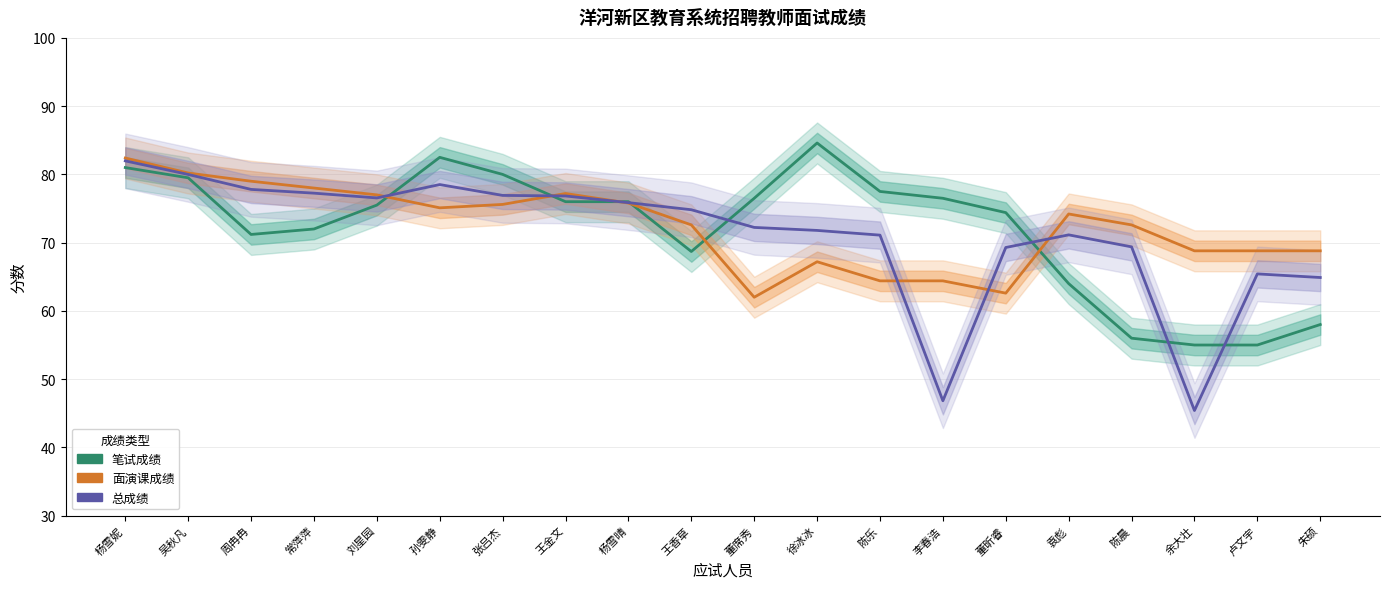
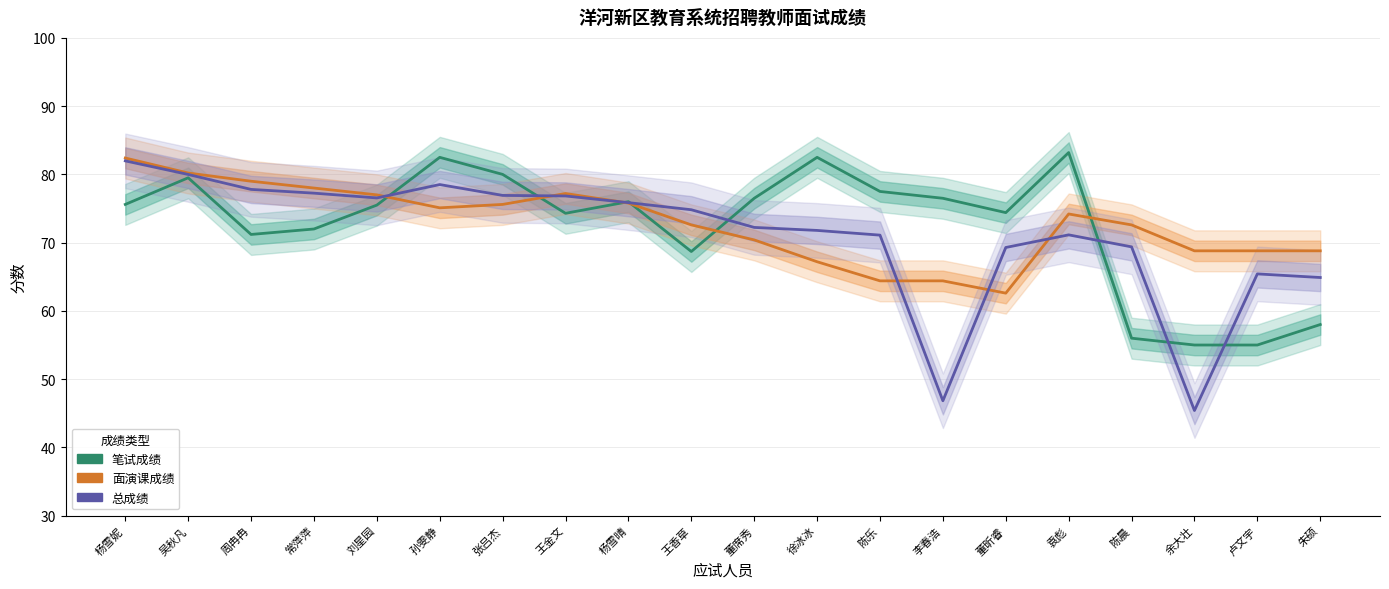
  {
    "笔试成绩": {
-     "杨雪妮": 81,
+     "杨雪妮": 76,
      "吴秋凡": 80,
      "周冉冉": 71,
      "常萍萍": 72,
      "刘星园": 76,
      "张吕杰": 80,
-     "王金文": 76,
+     "王金文": 74,
      "王香草": 69,
-     "徐冰冰": 85,
+     "徐冰冰": 83,
      "陈乐": 78,
      "李春浩": 77,
      "董昕睿": 74,
-     "袁彪": 64,
+     "袁彪": 83,
      "陈晨": 56,
      "余大壮": 55,
      "卢文宇": 55,
      "朱硕": 58
    },
    "面演课成绩": {
      "周冉冉": 79,
      "常萍萍": 78,
      "孙雯静": 75,
      "张吕杰": 76,
      "王香草": 73,
-     "董席秀": 62,
+     "董席秀": 70,
      "徐冰冰": 67,
      "陈乐": 64,
      "李春浩": 64,
      "董昕睿": 63,
      "袁彪": 74,
      "陈晨": 73,
      "余大壮": 69,
      "卢文宇": 69
    },
    "总成绩": {
      "杨雪妮": 82,
      "周冉冉": 78,
      "常萍萍": 77,
      "刘星园": 77,
      "孙雯静": 79,
      "王香草": 75,
      "徐冰冰": 72,
      "陈乐": 71,
      "李春浩": 47,
      "董昕睿": 69,
      "袁彪": 71,
      "陈晨": 69,
      "余大壮": 45,
      "卢文宇": 65,
      "朱硕": 65
    }
  }
